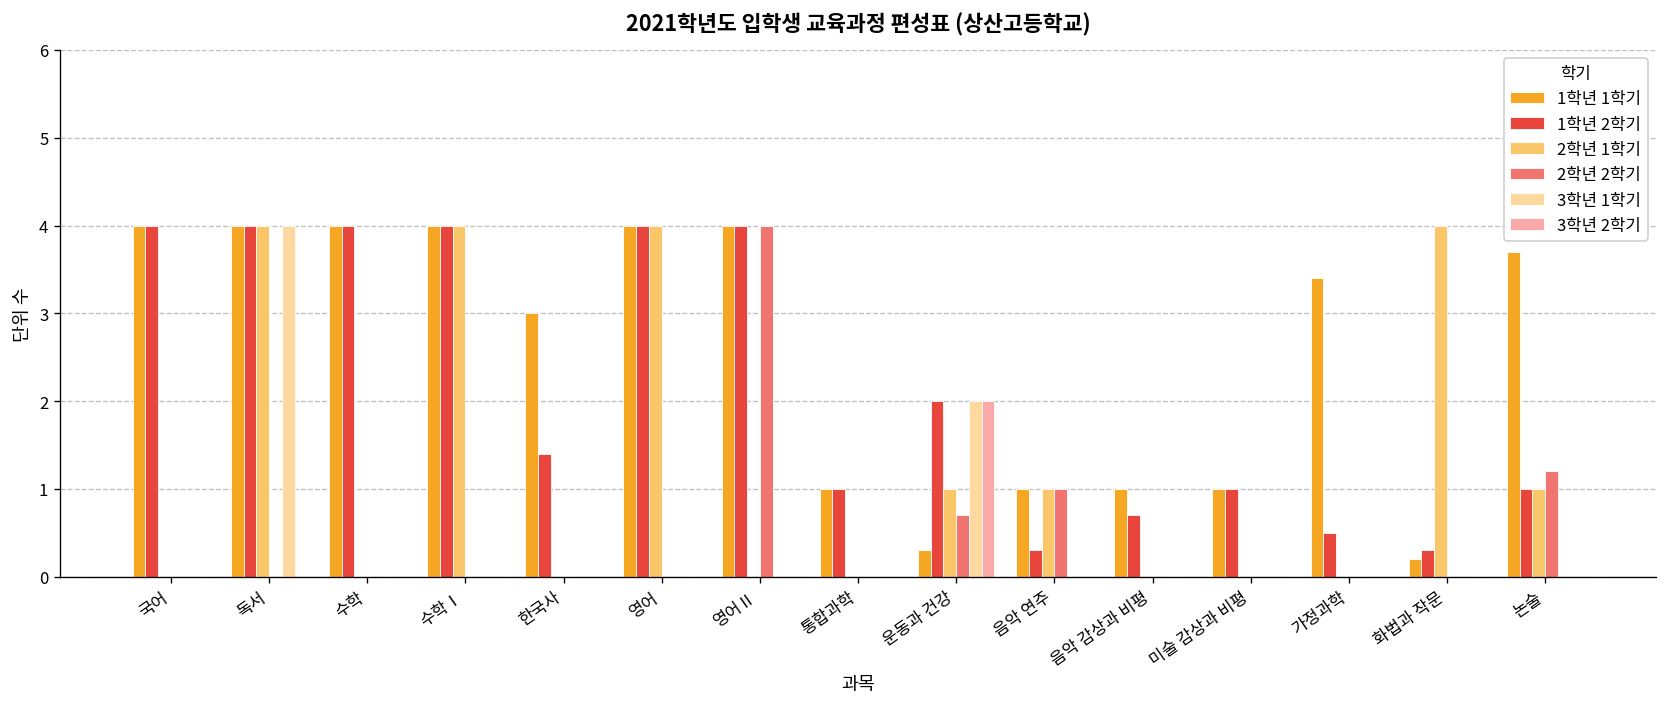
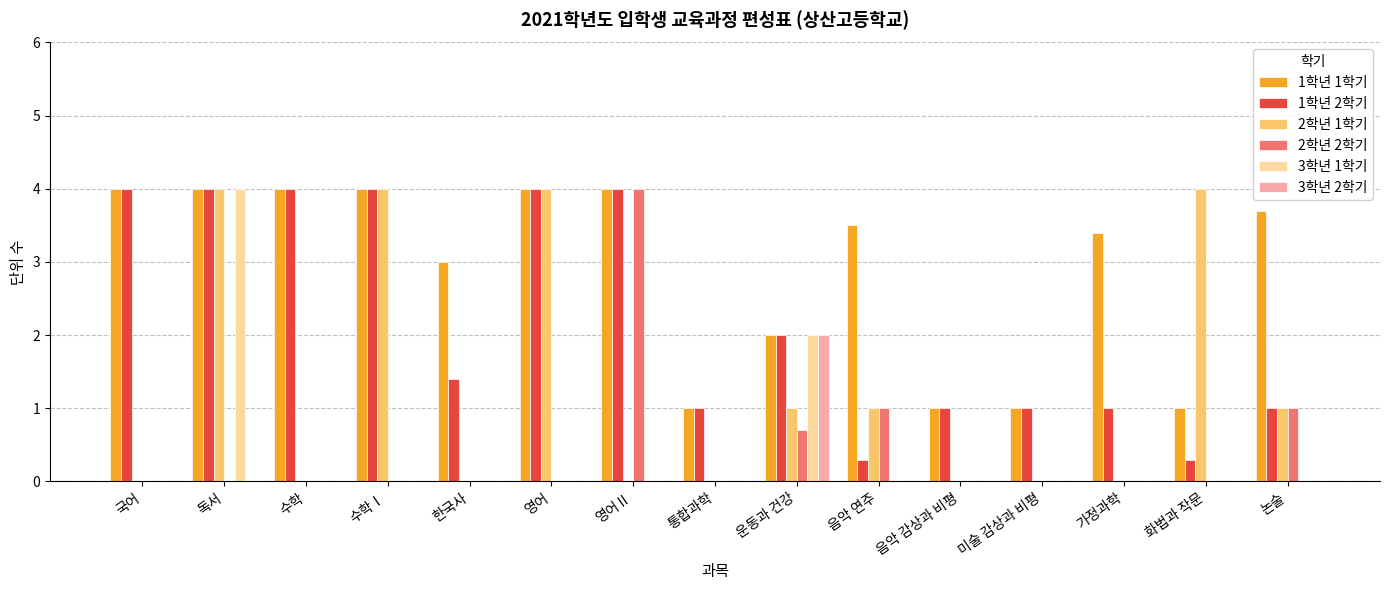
  {
    "1학년 1학기": {
      "국어": 4.0,
      "독서": 4.0,
      "수학": 4.0,
      "수학Ⅰ": 4.0,
      "한국사": 3.0,
      "영어": 4.0,
      "영어Ⅱ": 4.0,
      "통합과학": 1.0,
-     "운동과 건강": 0.3,
-     "음악 연주": 1.0,
+     "운동과 건강": 2.0,
+     "음악 연주": 3.5,
      "음악 감상과 비평": 1.0,
      "미술 감상과 비평": 1.0,
      "가정과학": 3.4,
-     "화법과 작문": 0.2,
+     "화법과 작문": 1.0,
      "논술": 3.7
    },
    "1학년 2학기": {
      "국어": 4.0,
      "독서": 4.0,
      "수학": 4.0,
      "수학Ⅰ": 4.0,
      "한국사": 1.4,
      "영어": 4.0,
      "영어Ⅱ": 4.0,
      "통합과학": 1.0,
      "운동과 건강": 2.0,
      "음악 연주": 0.3,
-     "음악 감상과 비평": 0.7,
+     "음악 감상과 비평": 1.0,
      "미술 감상과 비평": 1.0,
-     "가정과학": 0.5,
+     "가정과학": 1.0,
      "화법과 작문": 0.3,
      "논술": 1.0
    },
    "2학년 2학기": {
      "국어": 0.0,
      "독서": 0.0,
      "수학": 0.0,
      "수학Ⅰ": 0.0,
      "한국사": 0.0,
      "영어": 0.0,
      "영어Ⅱ": 4.0,
      "통합과학": 0.0,
      "운동과 건강": 0.7,
      "음악 연주": 1.0,
      "음악 감상과 비평": 0.0,
      "미술 감상과 비평": 0.0,
      "가정과학": 0.0,
      "화법과 작문": 0.0,
-     "논술": 1.2
+     "논술": 1.0
    }
  }
